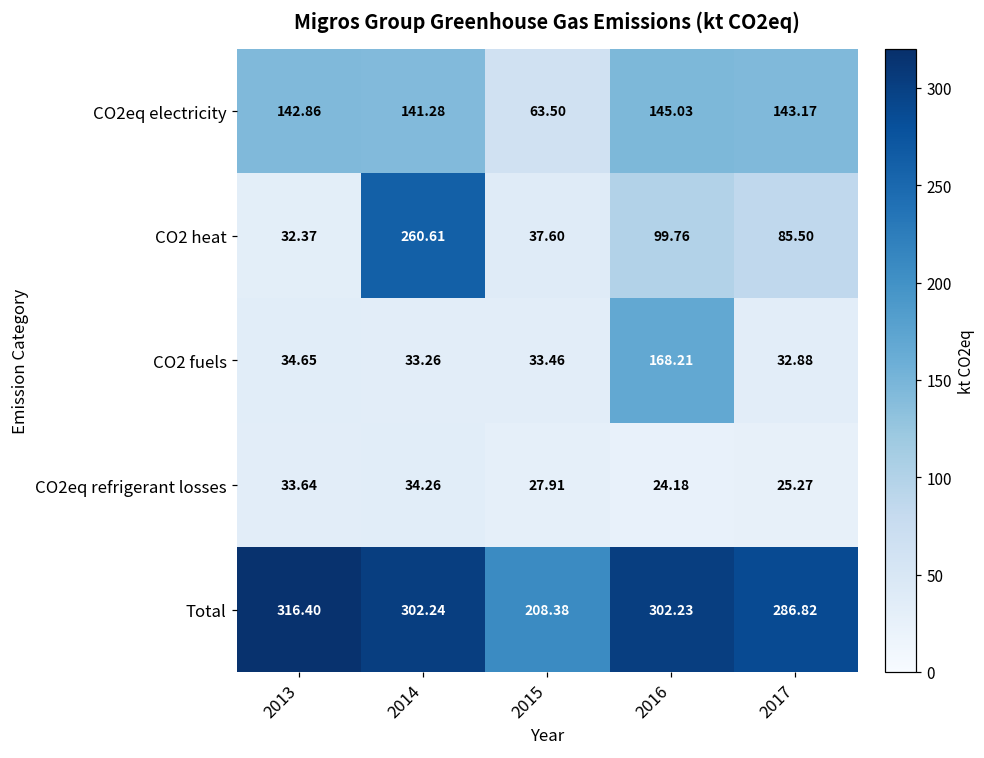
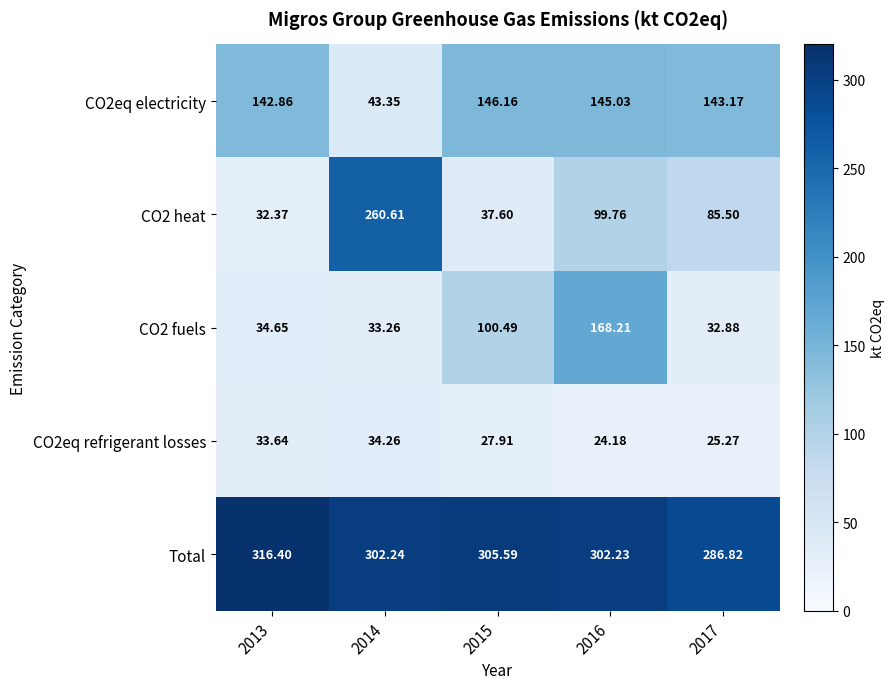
  {
    "CO2eq electricity": {
      "2013": 142.86,
-     "2014": 141.28,
-     "2015": 63.50,
+     "2014": 43.35,
+     "2015": 146.16,
      "2016": 145.03,
      "2017": 143.17
    },
    "CO2 heat": {
      "2013": 32.37,
      "2014": 260.61,
      "2015": 37.60,
      "2016": 99.76,
      "2017": 85.50
    },
    "CO2 fuels": {
      "2013": 34.65,
      "2014": 33.26,
-     "2015": 33.46,
+     "2015": 100.49,
      "2016": 168.21,
      "2017": 32.88
    },
    "CO2eq refrigerant losses": {
      "2013": 33.64,
      "2014": 34.26,
      "2015": 27.91,
      "2016": 24.18,
      "2017": 25.27
    },
    "Total": {
      "2013": 316.40,
      "2014": 302.24,
-     "2015": 208.38,
+     "2015": 305.59,
      "2016": 302.23,
      "2017": 286.82
    }
  }
